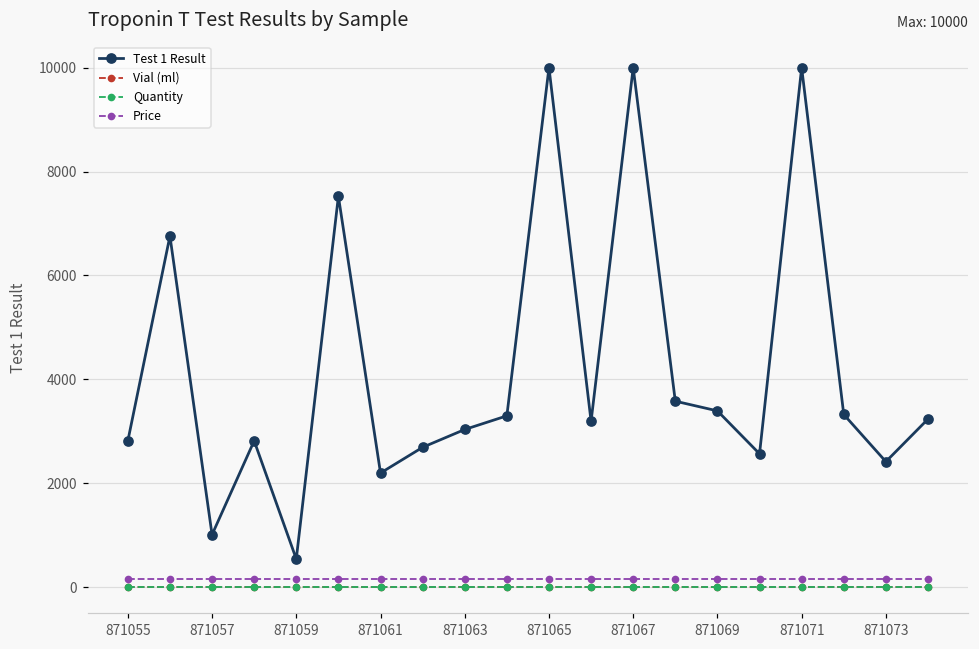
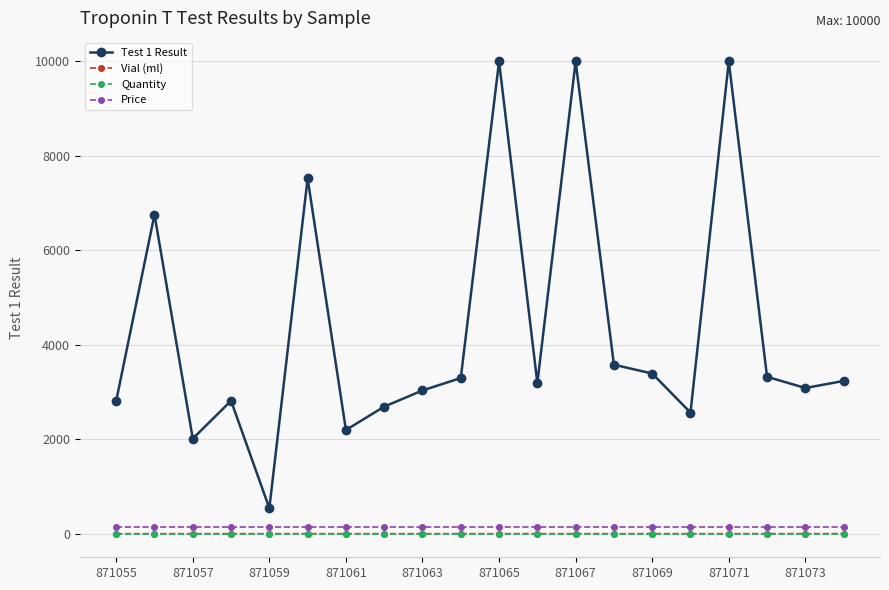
  {
    "Test 1 Result": {
      "871055": 2800,
-     "871057": 1000,
+     "871057": 2000,
      "871059": 500,
      "871061": 2200,
      "871063": 3000,
      "871065": 10000,
      "871067": 10000,
      "871069": 3400,
      "871071": 10000,
-     "871073": 2400
+     "871073": 3100
    },
    "Quantity": {
      "871055": 0,
      "871057": 0,
      "871059": 0,
      "871061": 0,
      "871063": 0,
      "871065": 0,
      "871067": 0,
      "871069": 0,
      "871071": 0,
      "871073": 0
    },
    "Price": {
      "871055": 200,
      "871057": 200,
      "871059": 200,
      "871061": 200,
      "871063": 200,
      "871065": 200,
      "871067": 200,
      "871069": 200,
      "871071": 200,
      "871073": 200
    }
  }
